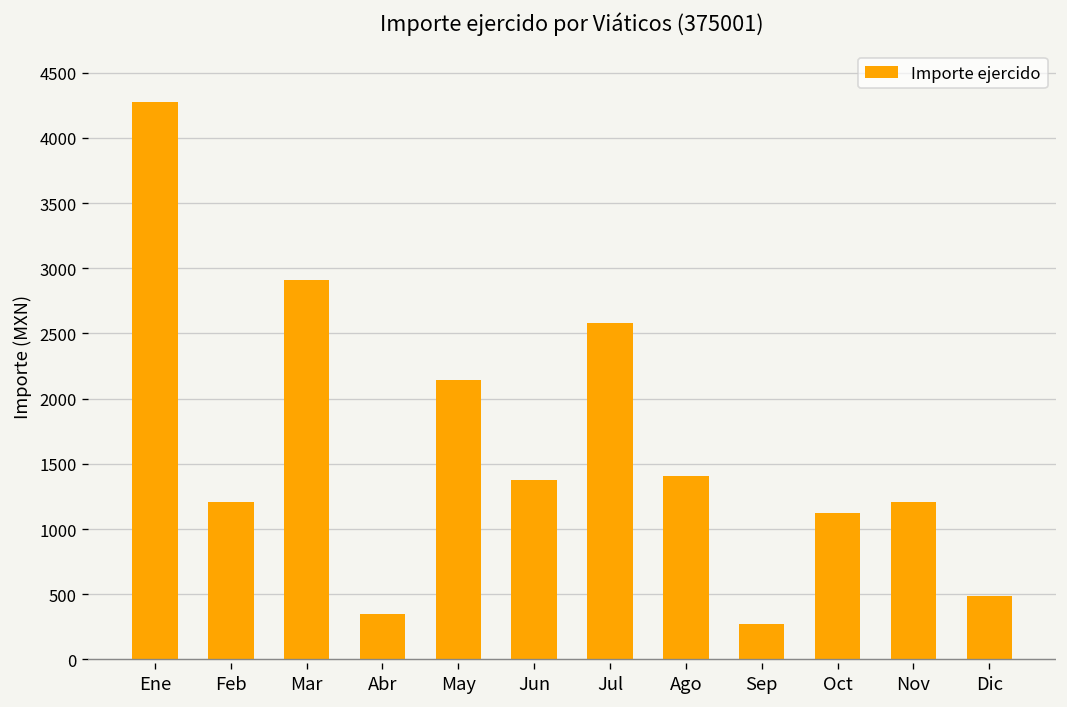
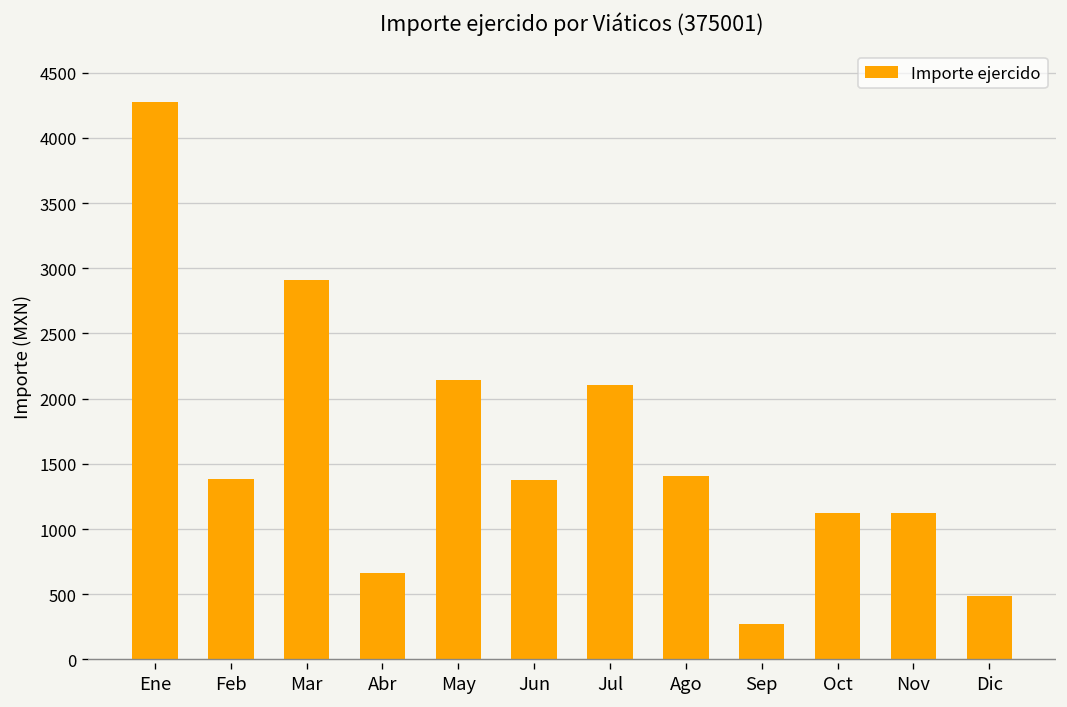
  {
    "Ene": 4280,
-   "Feb": 1210,
+   "Feb": 1390,
    "Mar": 2910,
-   "Abr": 350,
+   "Abr": 660,
    "May": 2150,
    "Jun": 1370,
-   "Jul": 2580,
+   "Jul": 2110,
    "Ago": 1400,
    "Sep": 270,
    "Oct": 1130,
-   "Nov": 1210,
+   "Nov": 1120,
    "Dic": 490
  }
